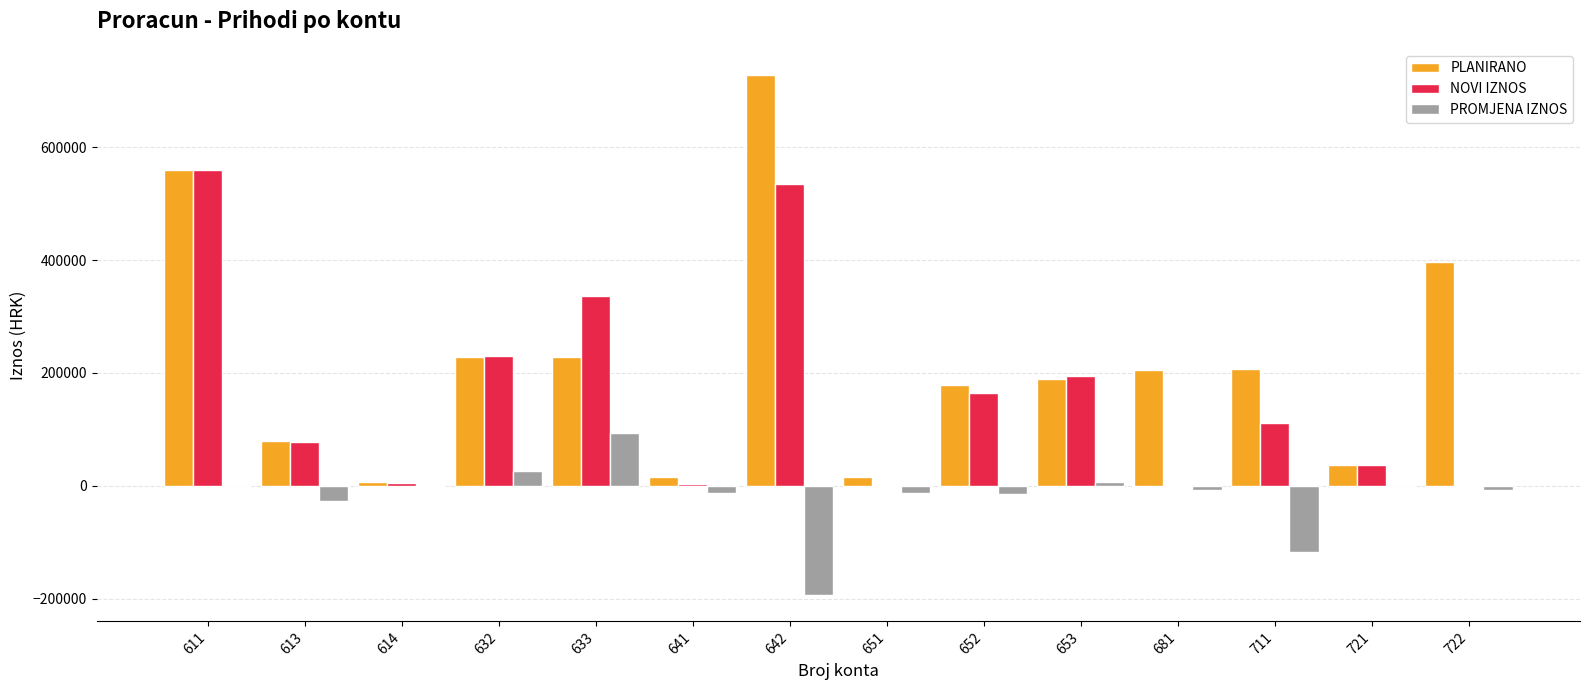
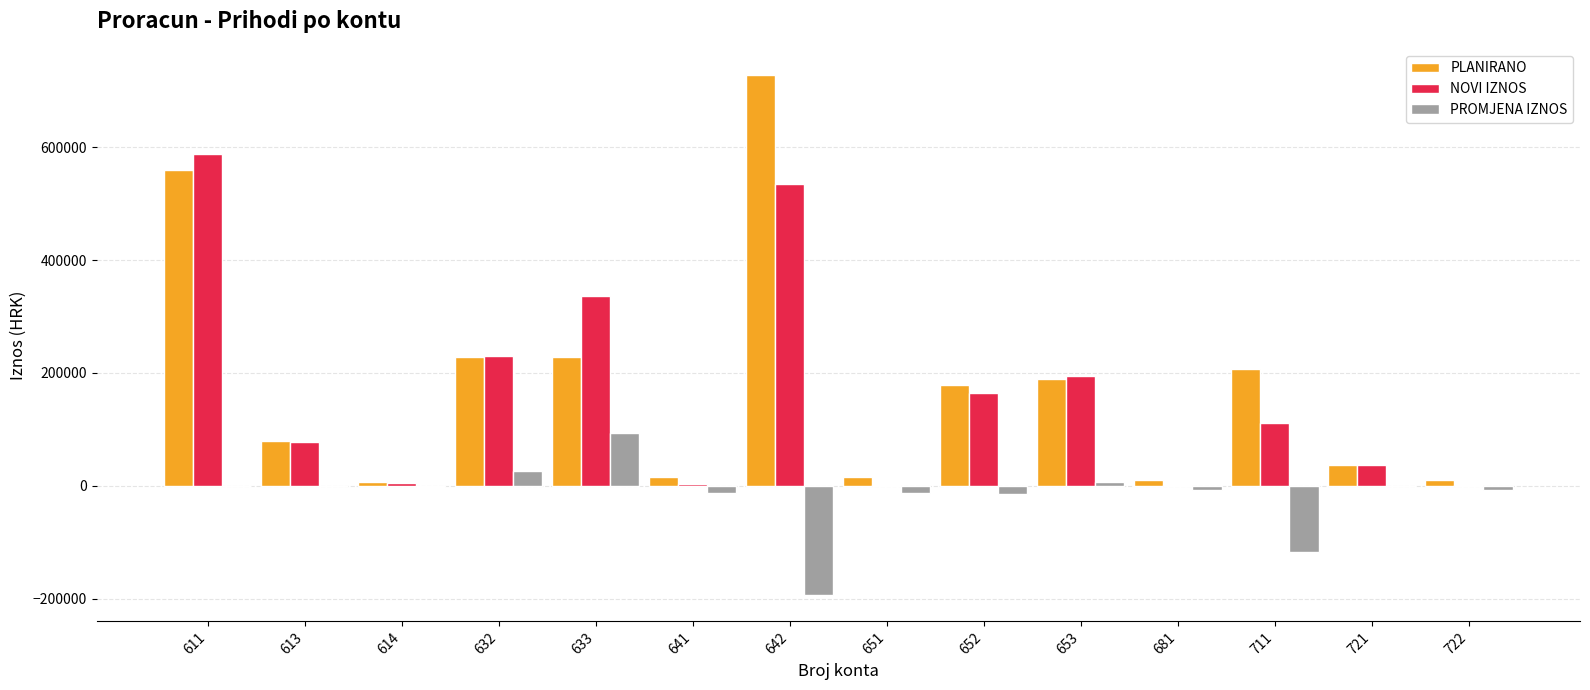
  {
    "PLANIRANO": {
      "611": 560000,
      "613": 80000,
      "614": 10000,
      "632": 230000,
      "633": 230000,
      "641": 20000,
      "642": 730000,
      "651": 20000,
      "652": 180000,
      "653": 190000,
-     "681": 200000,
+     "681": 10000,
      "711": 210000,
      "721": 40000,
-     "722": 400000
+     "722": 10000
    },
    "NOVI IZNOS": {
-     "611": 560000,
+     "611": 590000,
      "613": 80000,
      "614": 10000,
      "632": 230000,
      "633": 340000,
      "642": 530000,
      "652": 160000,
      "653": 200000,
      "711": 110000,
      "721": 40000
    },
    "PROMJENA IZNOS": {
      "611": 0,
-     "613": -30000,
+     "613": 0,
      "632": 30000,
      "633": 90000,
      "641": -10000,
      "642": -190000,
      "651": -10000,
      "652": -20000,
      "653": 10000,
      "681": -10000,
      "711": -120000,
      "721": 0,
      "722": -10000
    }
  }
